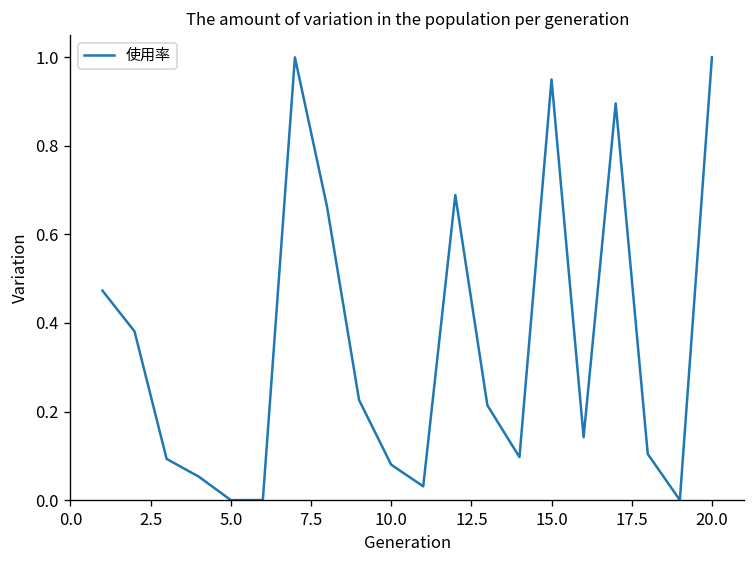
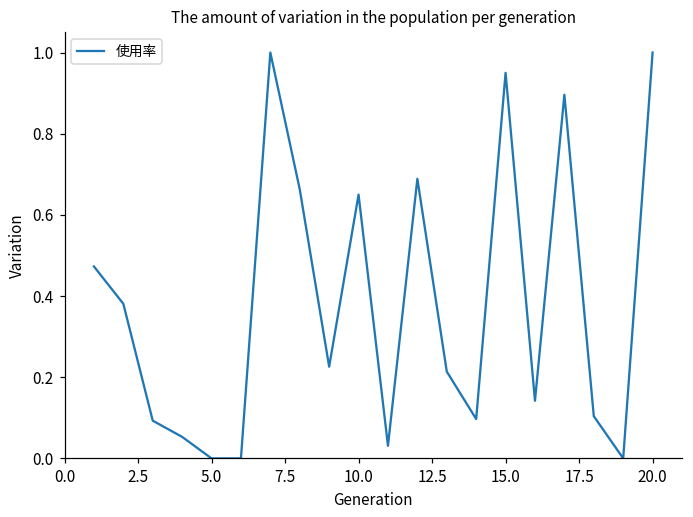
  {
    "5.0": 0.00,
-   "10.0": 0.08,
+   "10.0": 0.65,
    "15.0": 0.95,
    "20.0": 1.00
  }
